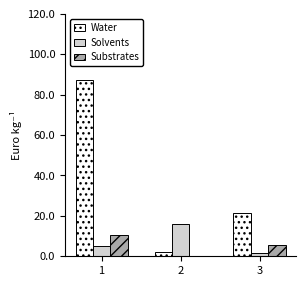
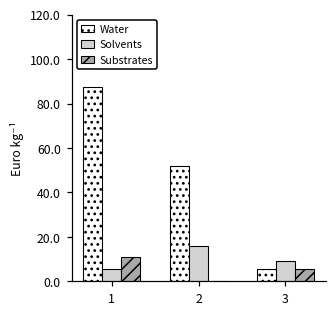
  {
    "Water": {
      "1": 87,
-     "2": 2,
-     "3": 21
+     "2": 52,
+     "3": 5
    },
    "Solvents": {
      "1": 5,
      "2": 16,
-     "3": 2
+     "3": 9
    },
    "Substrates": {
      "1": 11,
      "3": 6
    }
  }
